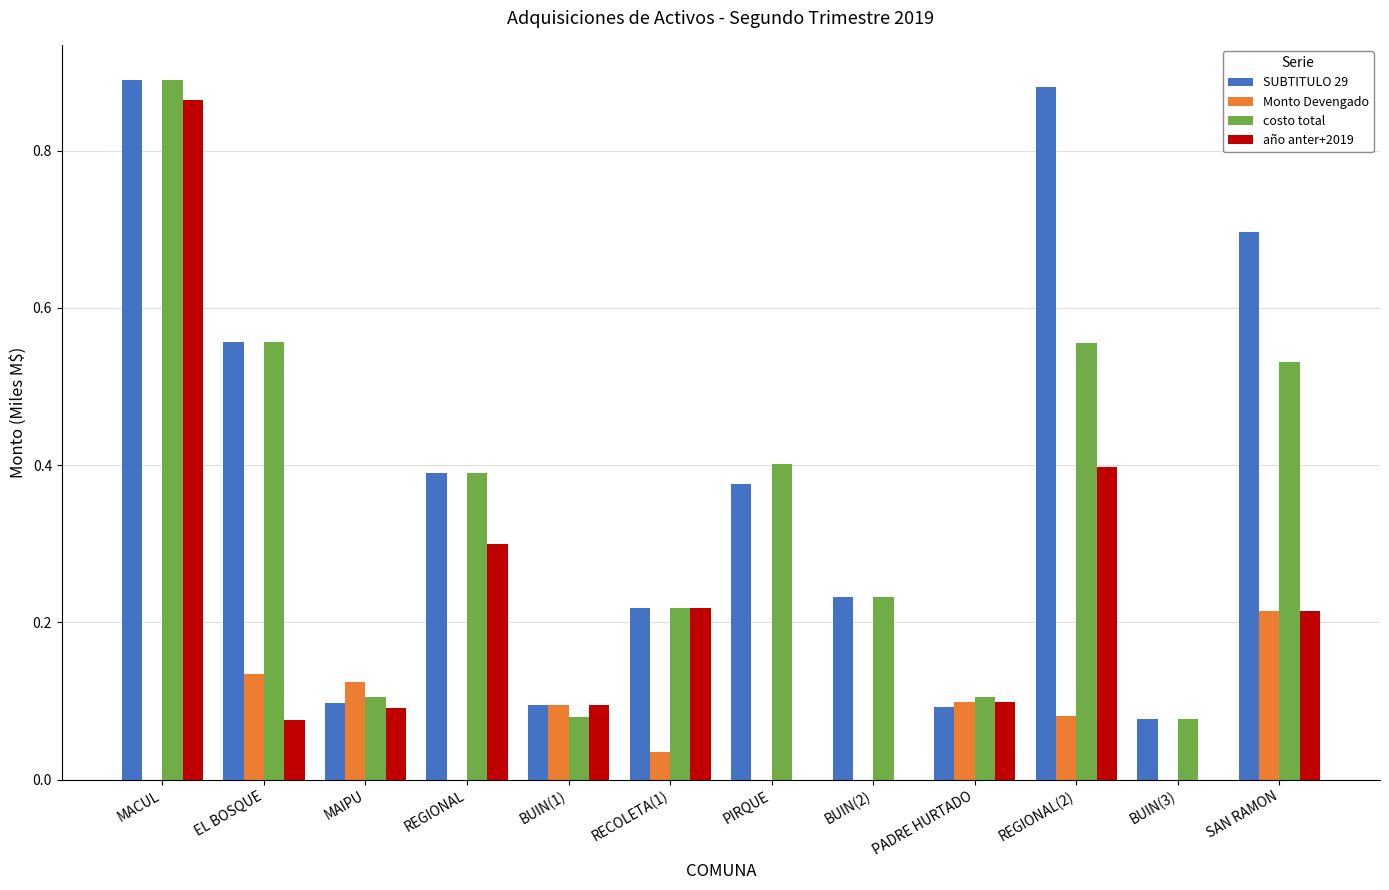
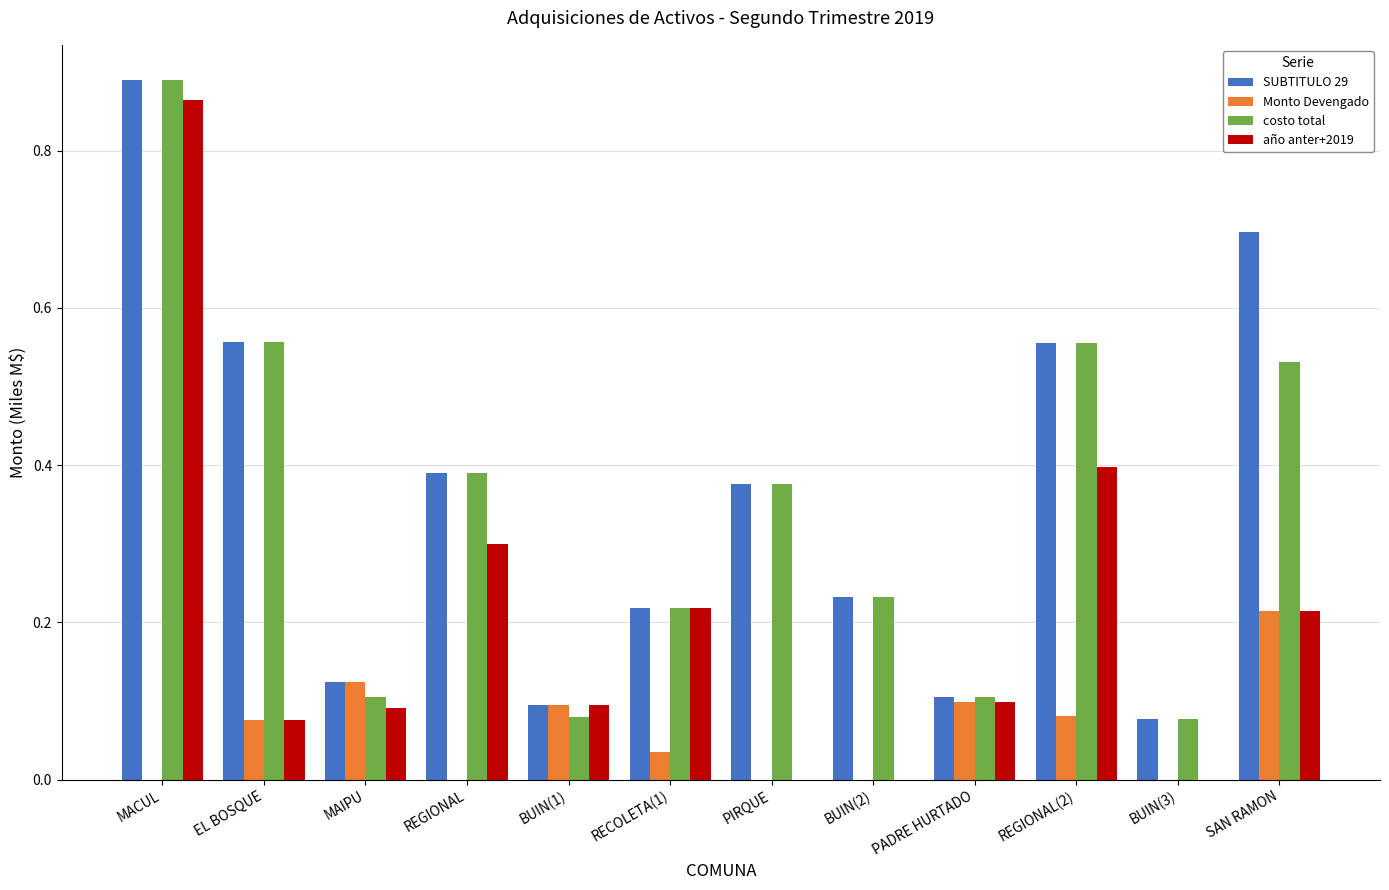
  {
    "SUBTITULO 29": {
      "MACUL": 0.89,
      "EL BOSQUE": 0.56,
-     "MAIPU": 0.10,
+     "MAIPU": 0.12,
      "REGIONAL": 0.39,
      "BUIN(1)": 0.09,
      "RECOLETA(1)": 0.22,
      "PIRQUE": 0.38,
      "BUIN(2)": 0.23,
-     "PADRE HURTADO": 0.09,
-     "REGIONAL(2)": 0.88,
+     "PADRE HURTADO": 0.11,
+     "REGIONAL(2)": 0.56,
      "BUIN(3)": 0.08,
      "SAN RAMON": 0.70
    },
    "Monto Devengado": {
      "MACUL": 0.00,
-     "EL BOSQUE": 0.13,
+     "EL BOSQUE": 0.08,
      "MAIPU": 0.12,
      "REGIONAL": 0.00,
      "BUIN(1)": 0.09,
      "RECOLETA(1)": 0.04,
      "PIRQUE": 0.00,
      "BUIN(2)": 0.00,
      "PADRE HURTADO": 0.10,
      "REGIONAL(2)": 0.08,
      "BUIN(3)": 0.00,
      "SAN RAMON": 0.21
    },
    "costo total": {
      "MACUL": 0.89,
      "EL BOSQUE": 0.56,
      "MAIPU": 0.11,
      "REGIONAL": 0.39,
      "BUIN(1)": 0.08,
      "RECOLETA(1)": 0.22,
-     "PIRQUE": 0.40,
+     "PIRQUE": 0.38,
      "BUIN(2)": 0.23,
      "PADRE HURTADO": 0.11,
      "REGIONAL(2)": 0.56,
      "BUIN(3)": 0.08,
      "SAN RAMON": 0.53
    },
    "año anter+2019": {
      "MACUL": 0.86,
      "EL BOSQUE": 0.08,
      "MAIPU": 0.09,
      "REGIONAL": 0.30,
      "BUIN(1)": 0.09,
      "RECOLETA(1)": 0.22,
      "PIRQUE": 0.00,
      "BUIN(2)": 0.00,
      "PADRE HURTADO": 0.10,
      "REGIONAL(2)": 0.40,
      "BUIN(3)": 0.00,
      "SAN RAMON": 0.21
    }
  }
